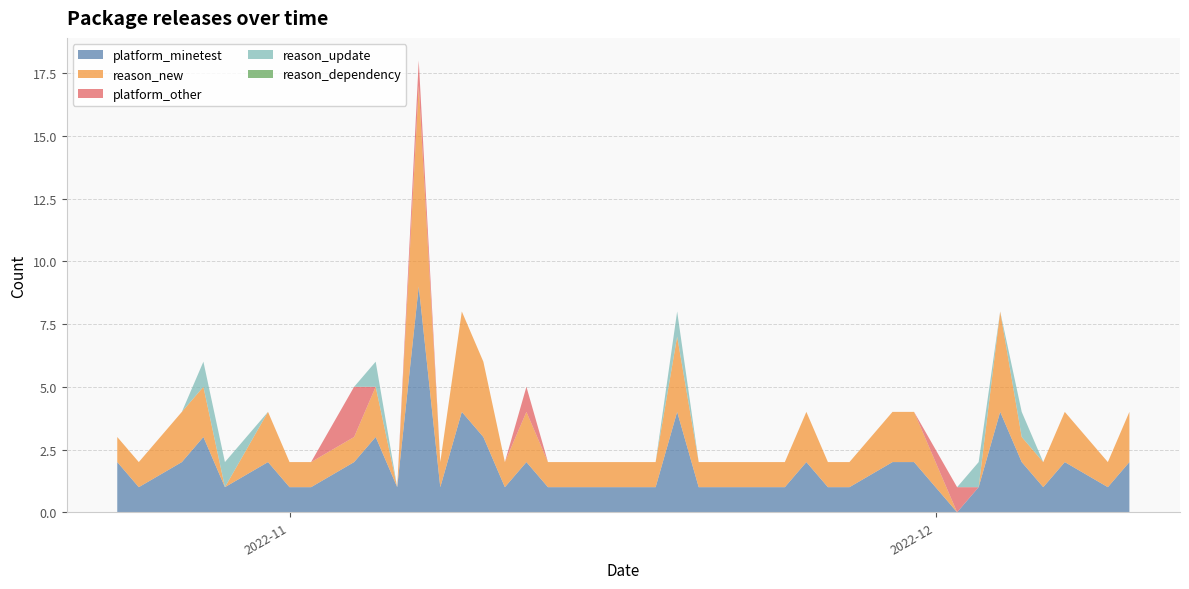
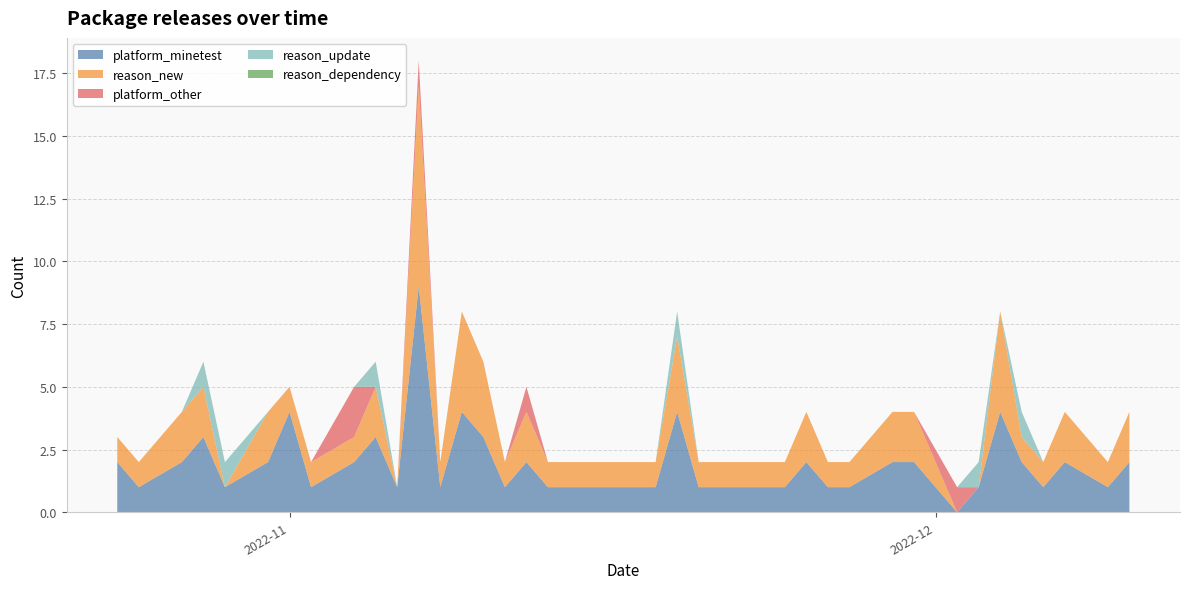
  {
    "platform_minetest": {
-     "2022-11": 1
+     "2022-11": 4
    }
  }
